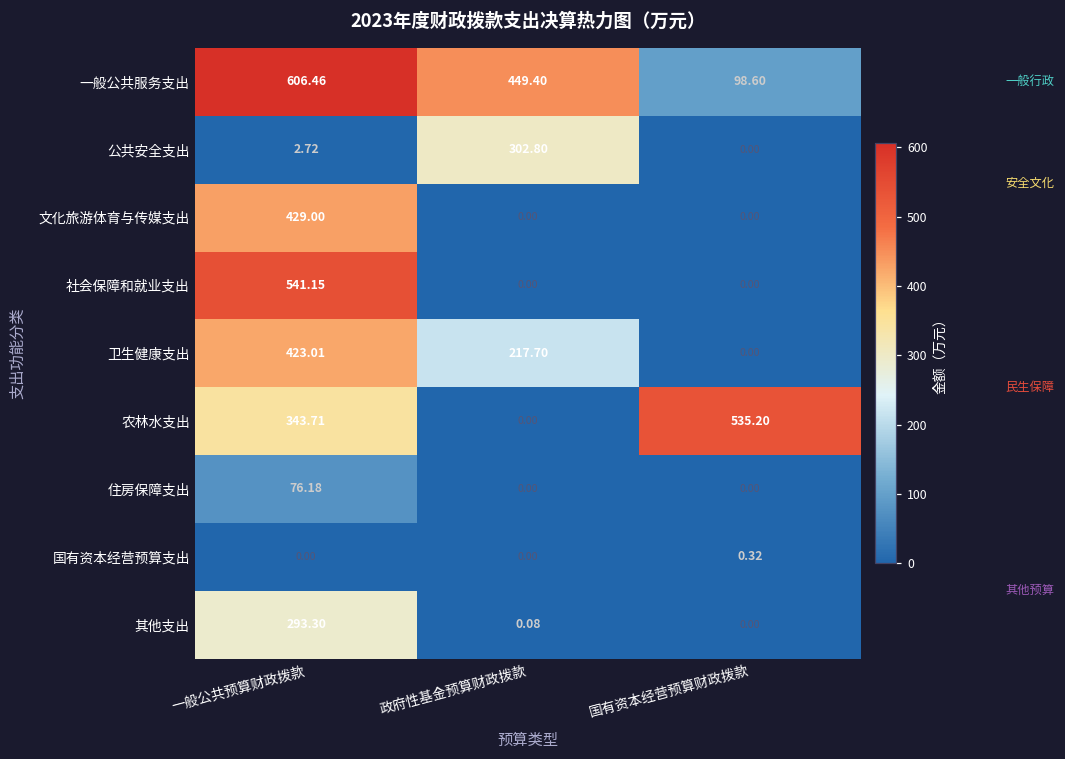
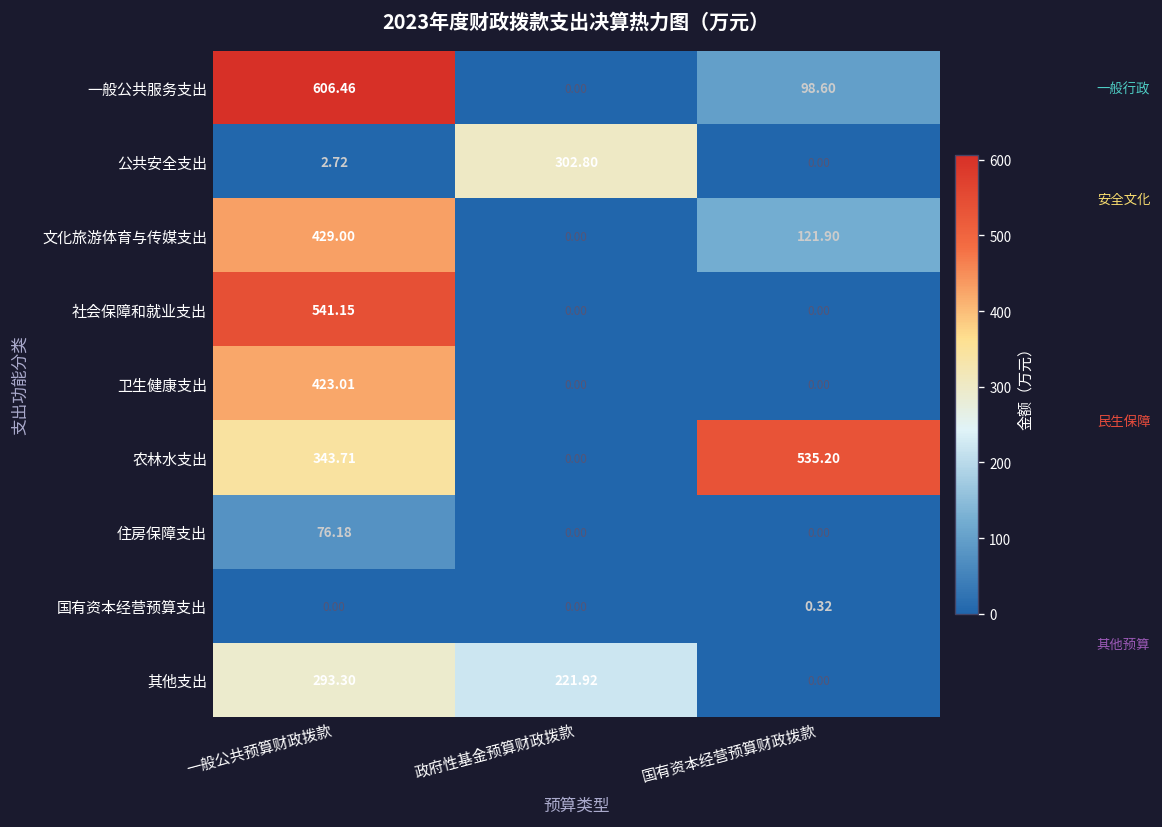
  {
    "一般公共服务支出": {
      "一般公共预算财政拨款": 606.46,
-     "政府性基金预算财政拨款": 449.40,
+     "政府性基金预算财政拨款": 0.00,
      "国有资本经营预算财政拨款": 98.60
    },
    "公共安全支出": {
      "一般公共预算财政拨款": 2.72,
      "政府性基金预算财政拨款": 302.80,
      "国有资本经营预算财政拨款": 0.00
    },
    "文化旅游体育与传媒支出": {
      "一般公共预算财政拨款": 429.00,
      "政府性基金预算财政拨款": 0.00,
-     "国有资本经营预算财政拨款": 0.00
+     "国有资本经营预算财政拨款": 121.90
    },
    "社会保障和就业支出": {
      "一般公共预算财政拨款": 541.15,
      "政府性基金预算财政拨款": 0.00,
      "国有资本经营预算财政拨款": 0.00
    },
    "卫生健康支出": {
      "一般公共预算财政拨款": 423.01,
-     "政府性基金预算财政拨款": 217.70,
+     "政府性基金预算财政拨款": 0.00,
      "国有资本经营预算财政拨款": 0.00
    },
    "农林水支出": {
      "一般公共预算财政拨款": 343.71,
      "政府性基金预算财政拨款": 0.00,
      "国有资本经营预算财政拨款": 535.20
    },
    "住房保障支出": {
      "一般公共预算财政拨款": 76.18,
      "政府性基金预算财政拨款": 0.00,
      "国有资本经营预算财政拨款": 0.00
    },
    "国有资本经营预算支出": {
      "一般公共预算财政拨款": 0.00,
      "政府性基金预算财政拨款": 0.00,
      "国有资本经营预算财政拨款": 0.32
    },
    "其他支出": {
      "一般公共预算财政拨款": 293.30,
-     "政府性基金预算财政拨款": 0.08,
+     "政府性基金预算财政拨款": 221.92,
      "国有资本经营预算财政拨款": 0.00
    }
  }
